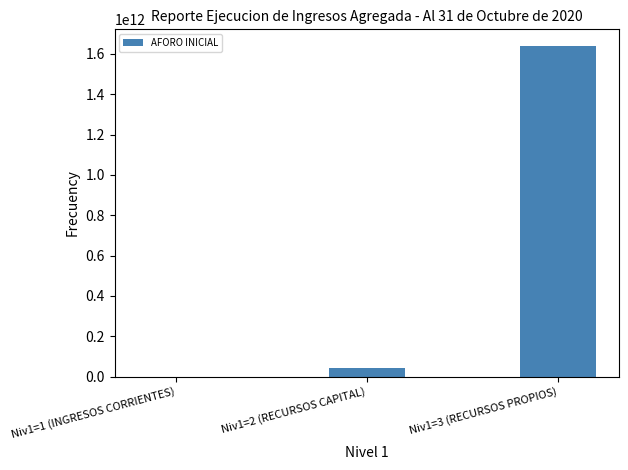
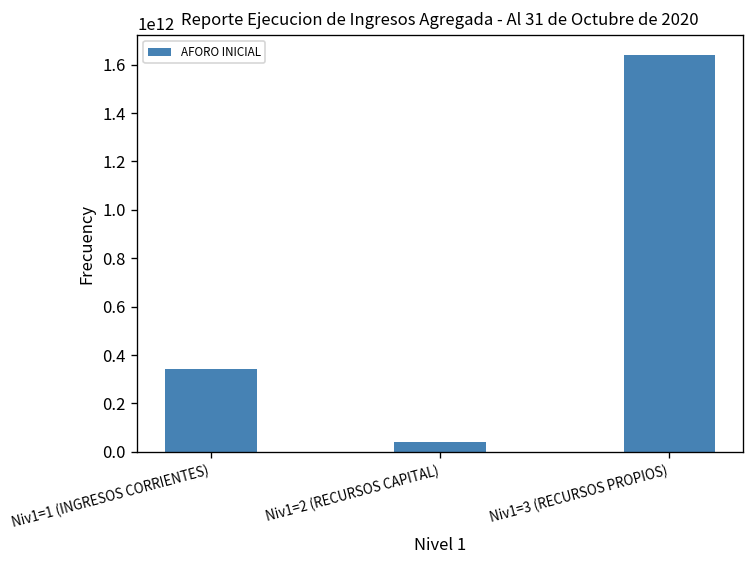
  {
-   "Niv1=1 (INGRESOS CORRIENTES)": 0,
+   "Niv1=1 (INGRESOS CORRIENTES)": 340000000000,
    "Niv1=2 (RECURSOS CAPITAL)": 40000000000,
    "Niv1=3 (RECURSOS PROPIOS)": 1640000000000
  }
